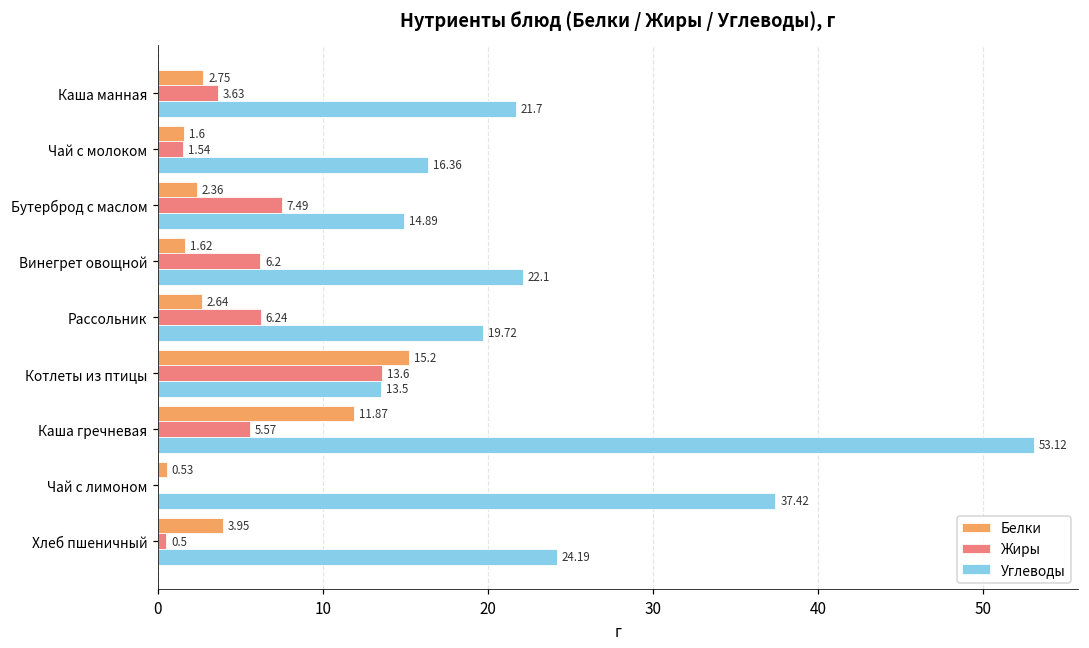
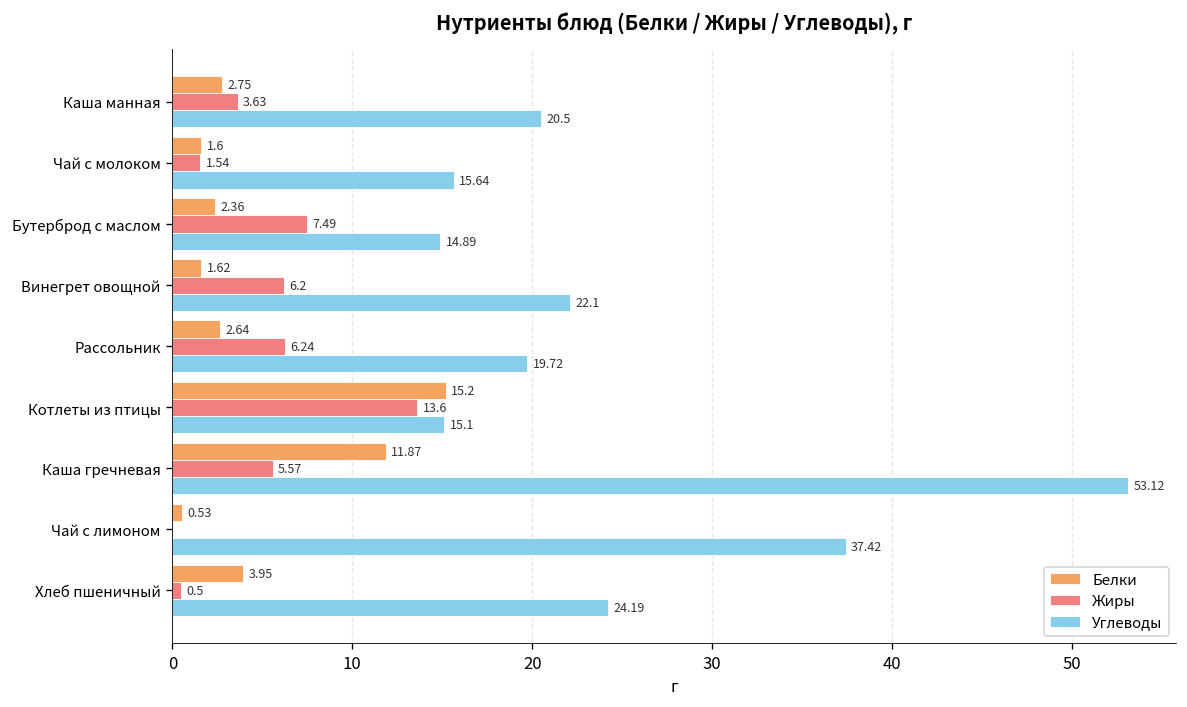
  {
    "Углеводы": {
-     "Каша манная": 21.7,
-     "Чай с молоком": 16.36,
+     "Каша манная": 20.5,
+     "Чай с молоком": 15.64,
      "Бутерброд с маслом": 14.89,
      "Винегрет овощной": 22.1,
      "Рассольник": 19.72,
-     "Котлеты из птицы": 13.5,
+     "Котлеты из птицы": 15.1,
      "Каша гречневая": 53.12,
      "Чай с лимоном": 37.42,
      "Хлеб пшеничный": 24.19
    }
  }
